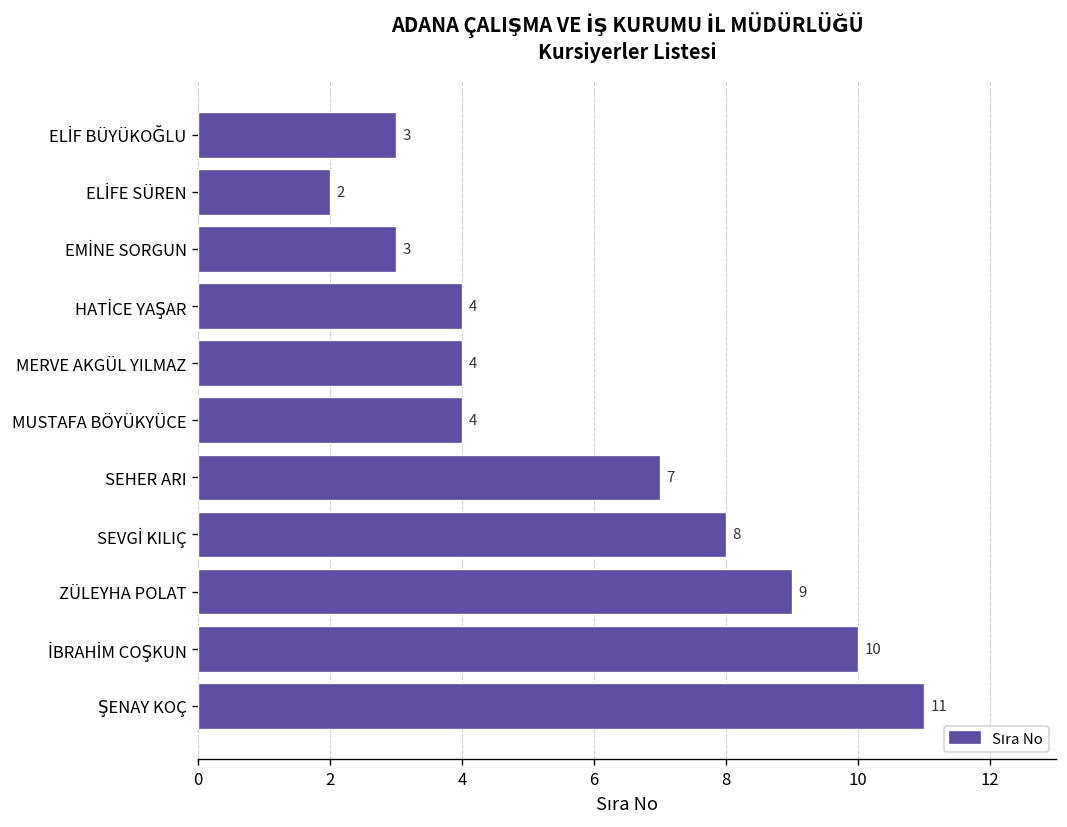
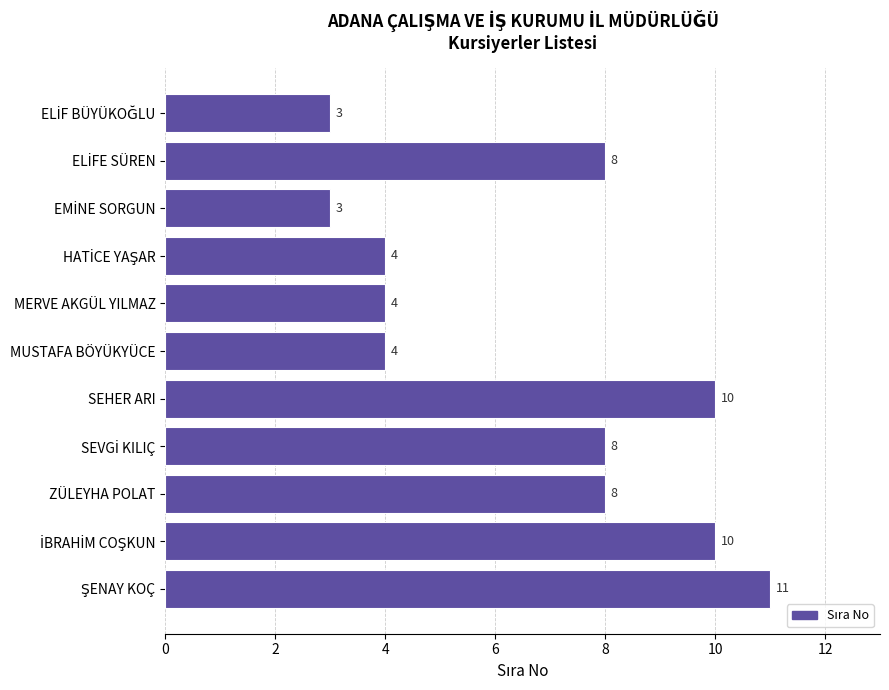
  {
    "ELİF BÜYÜKOĞLU": 3,
-   "ELİFE SÜREN": 2,
+   "ELİFE SÜREN": 8,
    "EMİNE SORGUN": 3,
    "HATİCE YAŞAR": 4,
    "MERVE AKGÜL YILMAZ": 4,
    "MUSTAFA BÖYÜKYÜCE": 4,
-   "SEHER ARI": 7,
+   "SEHER ARI": 10,
    "SEVGİ KILIÇ": 8,
-   "ZÜLEYHA POLAT": 9,
+   "ZÜLEYHA POLAT": 8,
    "İBRAHİM COŞKUN": 10,
    "ŞENAY KOÇ": 11
  }
